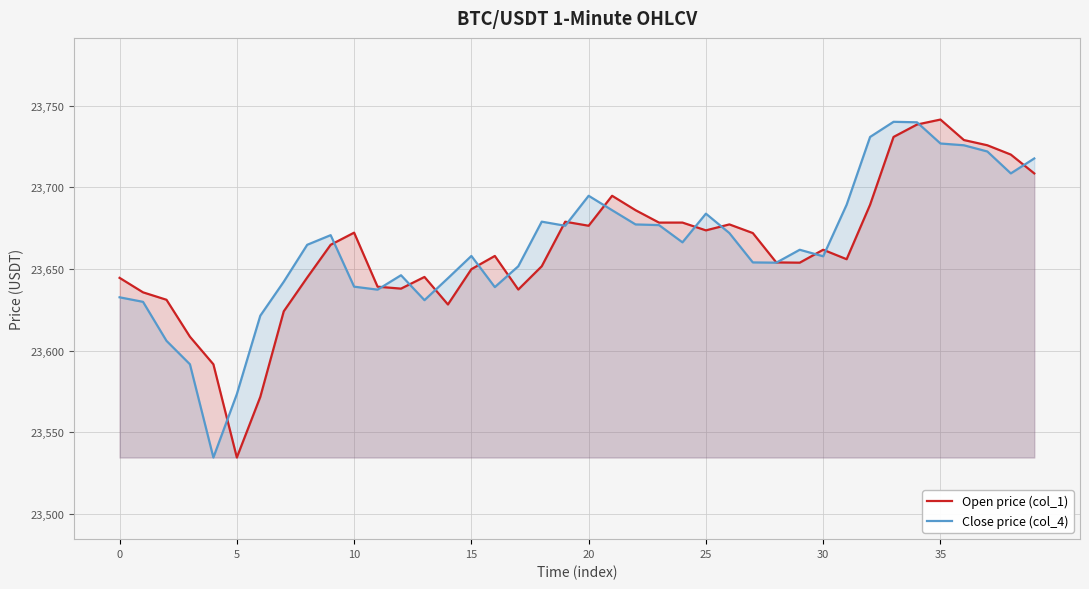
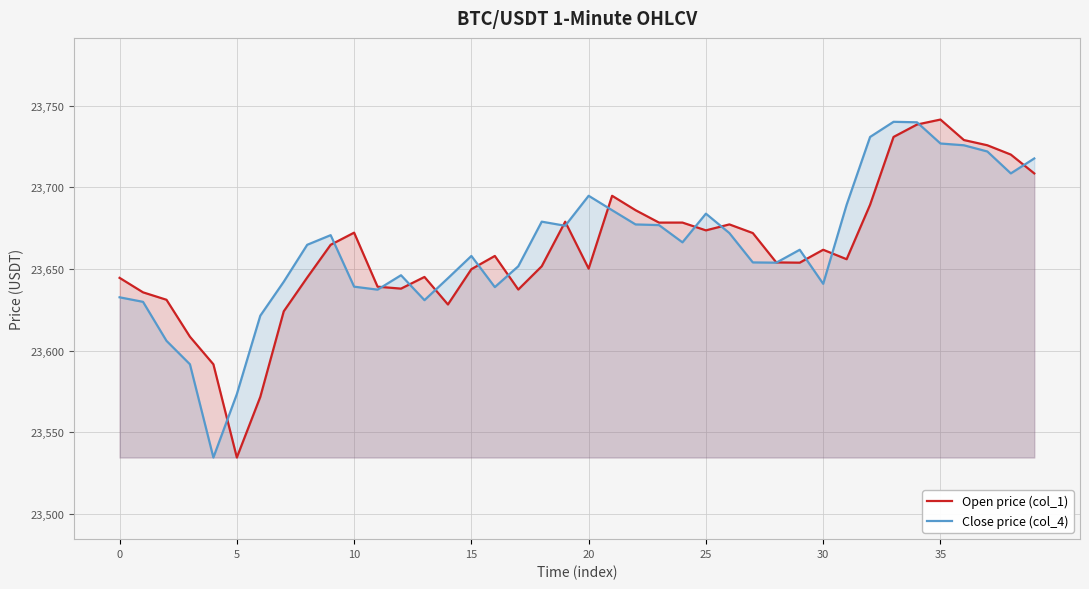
  {
    "Open price (col_1)": {
      "0": "23,645",
      "5": "23,535",
      "10": "23,672",
      "15": "23,650",
-     "20": "23,677",
+     "20": "23,650",
      "25": "23,674",
      "30": "23,662",
      "35": "23,742"
    },
    "Close price (col_4)": {
      "0": "23,633",
      "5": "23,573",
      "10": "23,639",
      "15": "23,658",
      "20": "23,695",
      "25": "23,684",
-     "30": "23,658",
+     "30": "23,641",
      "35": "23,727"
    }
  }
